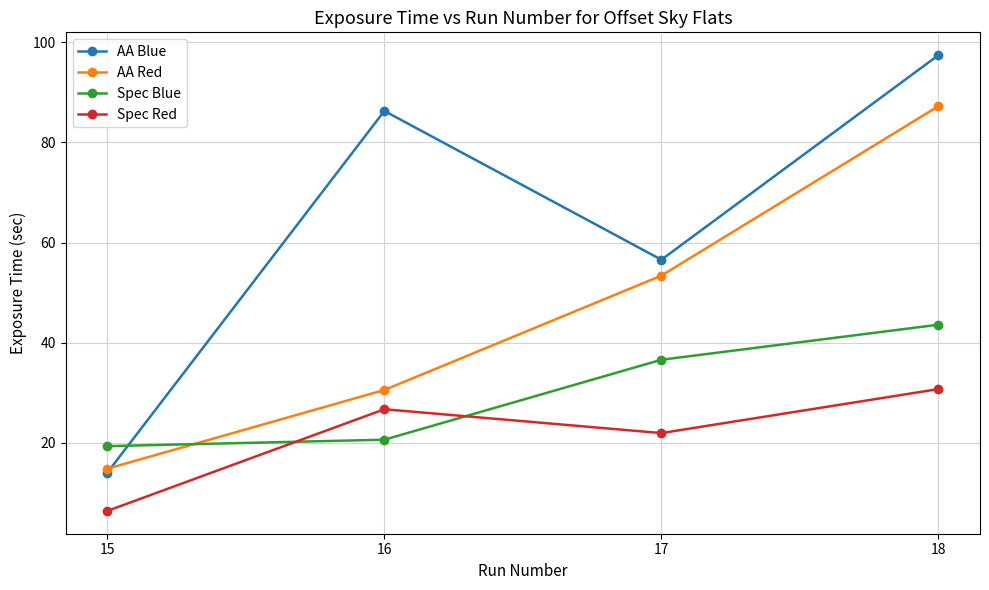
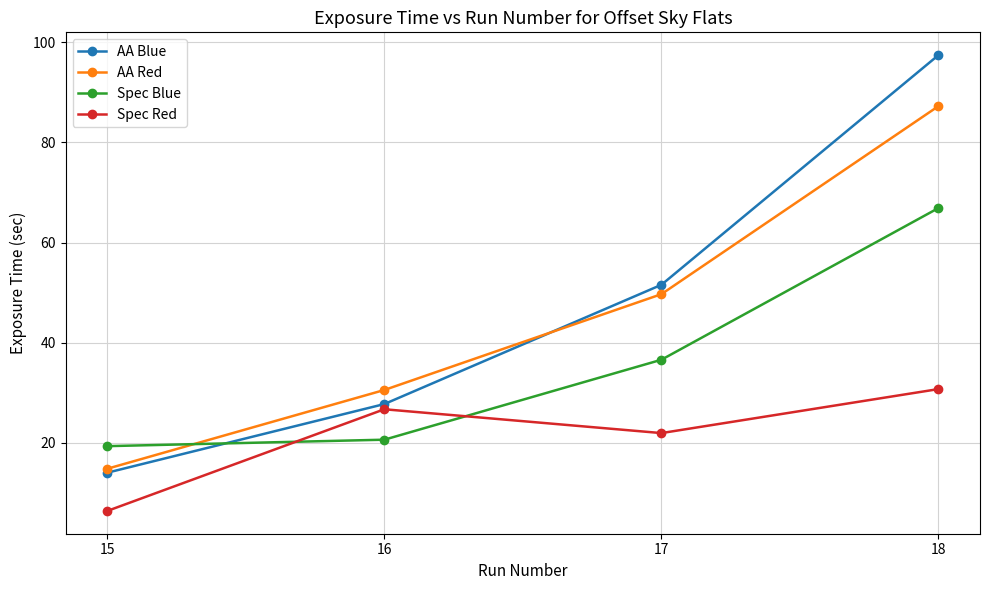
  {
    "AA Blue": {
      "15": 14,
-     "16": 86,
-     "17": 57,
+     "16": 28,
+     "17": 52,
      "18": 97
    },
    "AA Red": {
      "15": 15,
      "16": 31,
-     "17": 53,
+     "17": 50,
      "18": 87
    },
    "Spec Blue": {
      "15": 19,
      "16": 21,
      "17": 37,
-     "18": 44
+     "18": 67
    },
    "Spec Red": {
      "15": 6,
      "16": 27,
      "17": 22,
      "18": 31
    }
  }
